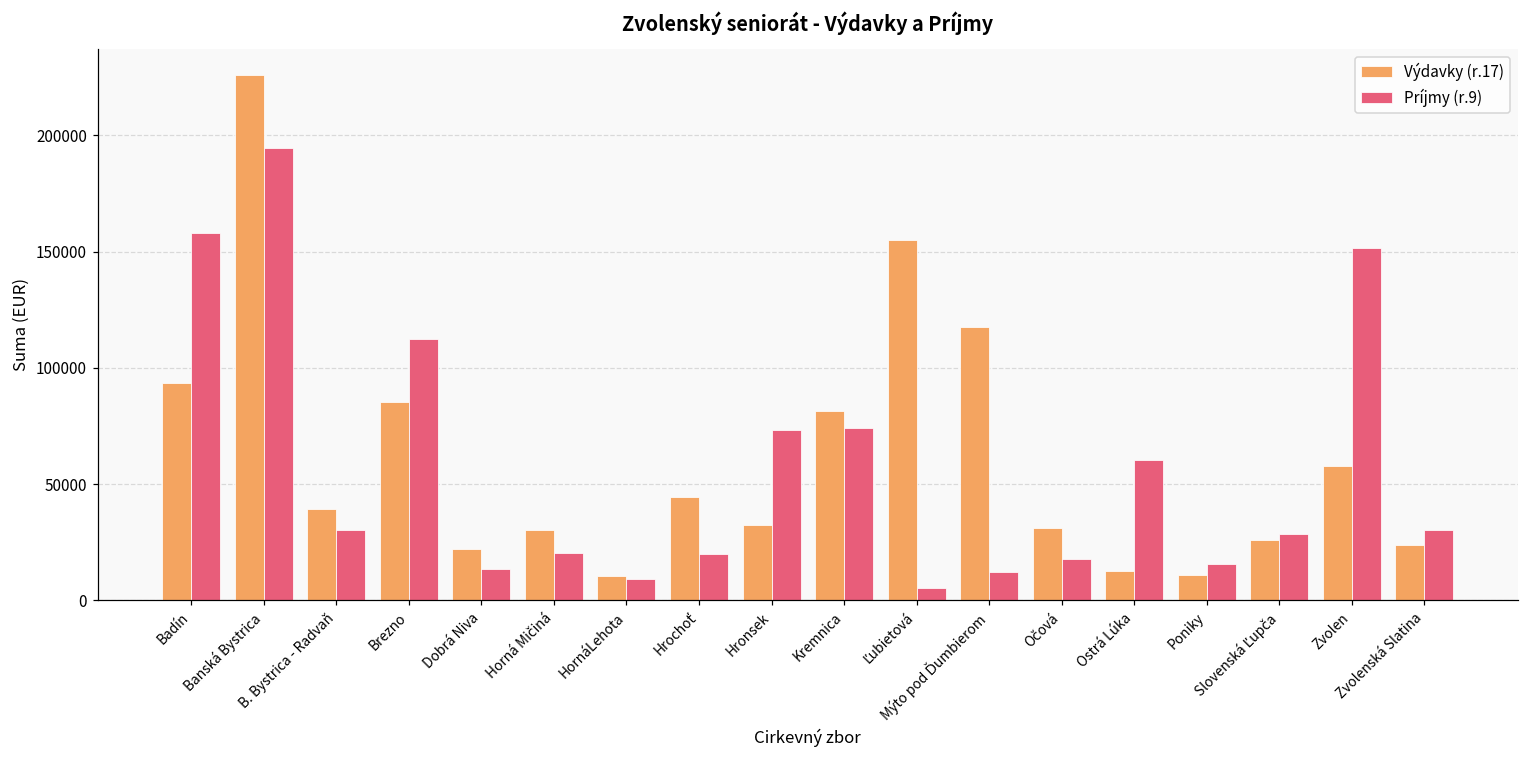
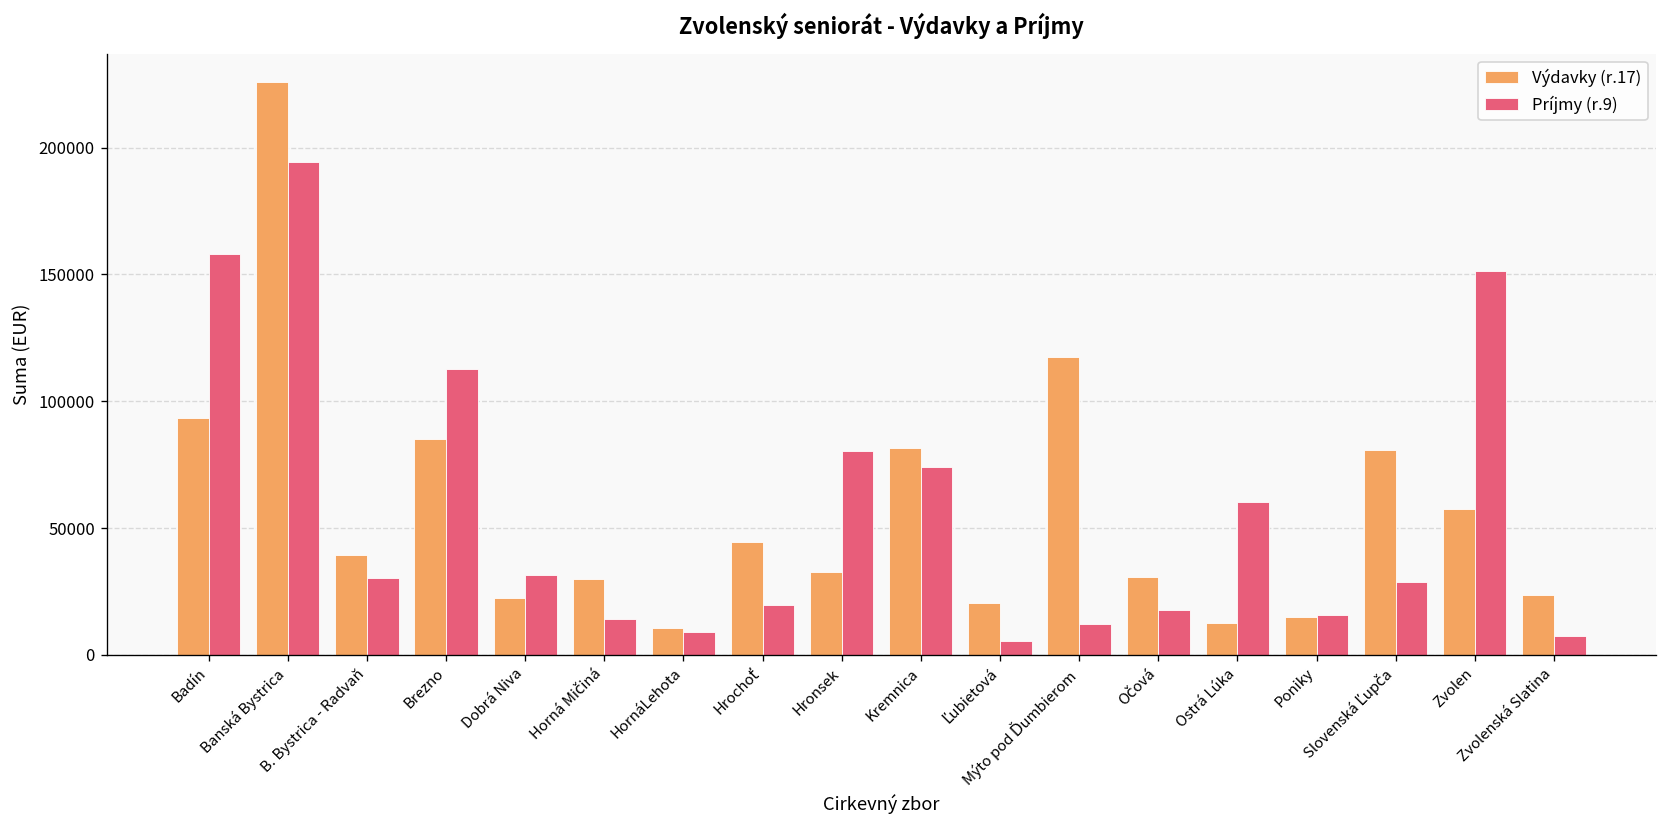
  {
    "Výdavky (r.17)": {
      "Badín": 93000,
      "Banská Bystrica": 226000,
      "B. Bystrica - Radvaň": 39000,
      "Brezno": 85000,
      "Dobrá Niva": 22000,
      "Horná Mičiná": 30000,
      "HornáLehota": 11000,
      "Hrochoť": 44000,
      "Hronsek": 32000,
      "Kremnica": 82000,
-     "Ľubietová": 155000,
+     "Ľubietová": 20000,
      "Mýto pod Ďumbierom": 117000,
      "Očová": 31000,
      "Ostrá Lúka": 12000,
-     "Poniky": 11000,
-     "Slovenská Ľupča": 26000,
+     "Poniky": 15000,
+     "Slovenská Ľupča": 81000,
      "Zvolen": 58000,
      "Zvolenská Slatina": 24000
    },
    "Príjmy (r.9)": {
      "Badín": 158000,
      "Banská Bystrica": 195000,
      "B. Bystrica - Radvaň": 30000,
      "Brezno": 113000,
-     "Dobrá Niva": 13000,
-     "Horná Mičiná": 20000,
+     "Dobrá Niva": 31000,
+     "Horná Mičiná": 14000,
      "HornáLehota": 9000,
      "Hrochoť": 20000,
-     "Hronsek": 73000,
+     "Hronsek": 80000,
      "Kremnica": 74000,
      "Ľubietová": 5000,
      "Mýto pod Ďumbierom": 12000,
      "Očová": 18000,
      "Ostrá Lúka": 60000,
      "Poniky": 16000,
      "Slovenská Ľupča": 29000,
      "Zvolen": 151000,
-     "Zvolenská Slatina": 30000
+     "Zvolenská Slatina": 7000
    }
  }
